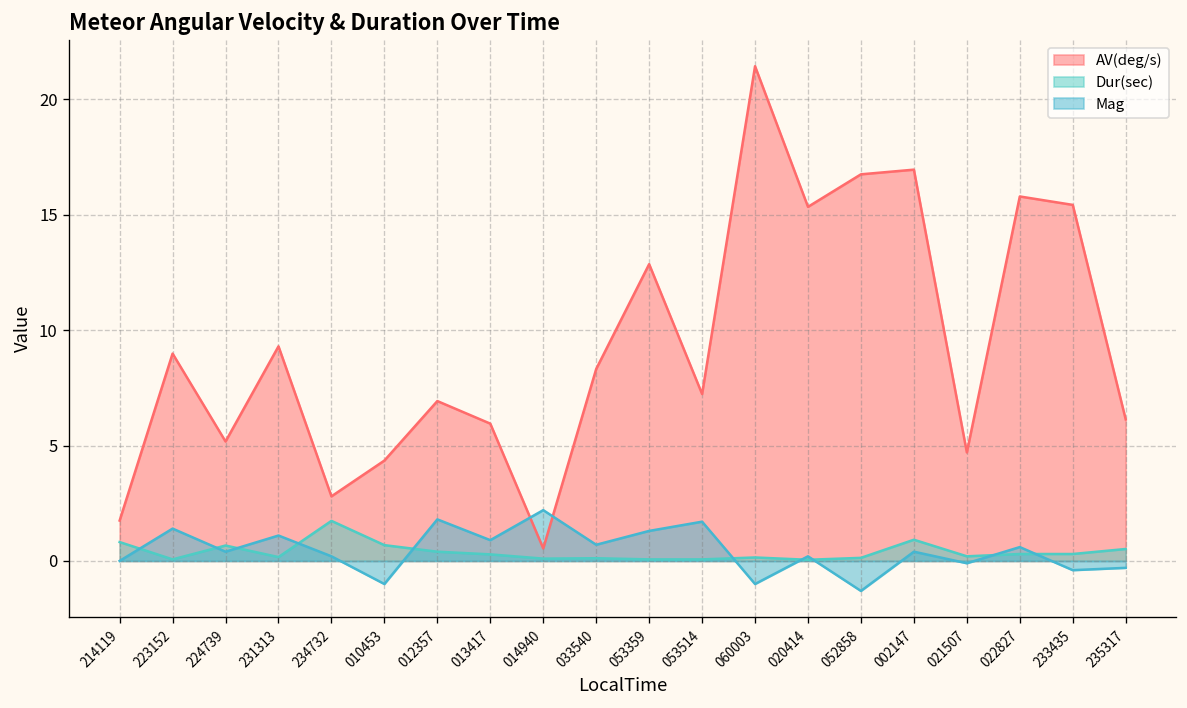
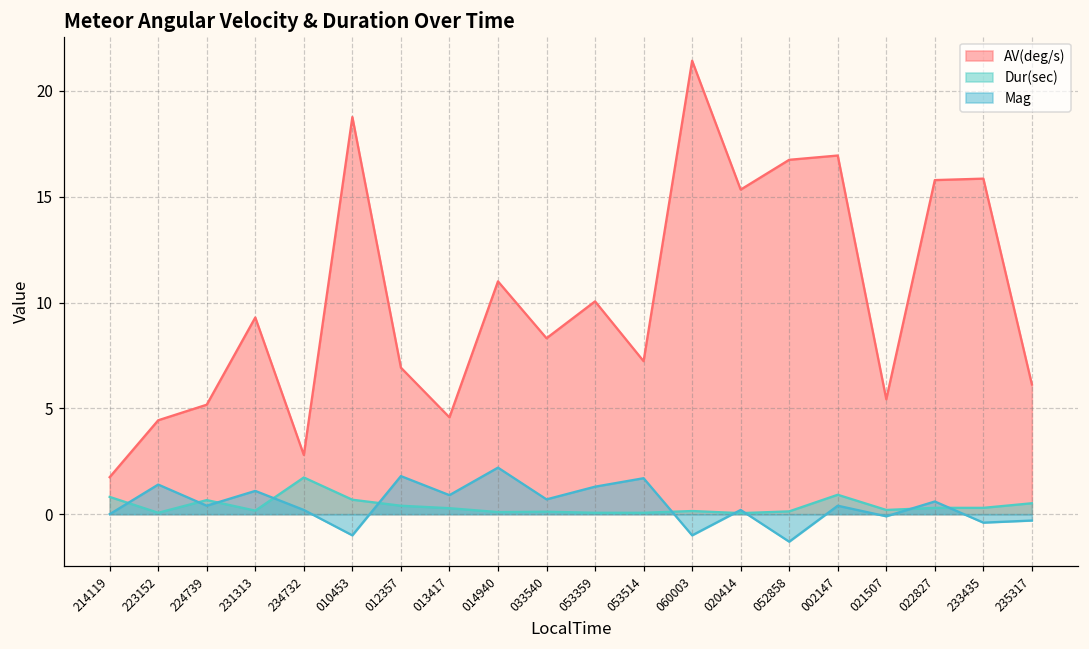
  {
    "AV(deg/s)": {
      "214119": 1.7,
-     "223152": 9.0,
+     "223152": 4.4,
      "224739": 5.2,
      "231313": 9.3,
      "234732": 2.8,
-     "010453": 4.3,
+     "010453": 18.8,
      "012357": 6.9,
-     "013417": 5.9,
-     "014940": 0.5,
+     "013417": 4.6,
+     "014940": 11.0,
      "033540": 8.3,
-     "053359": 12.9,
+     "053359": 10.1,
      "053514": 7.2,
      "060003": 21.4,
      "020414": 15.3,
      "052858": 16.7,
      "002147": 16.9,
-     "021507": 4.7,
+     "021507": 5.4,
      "022827": 15.8,
-     "233435": 15.4,
+     "233435": 15.9,
      "235317": 6.1
    }
  }
